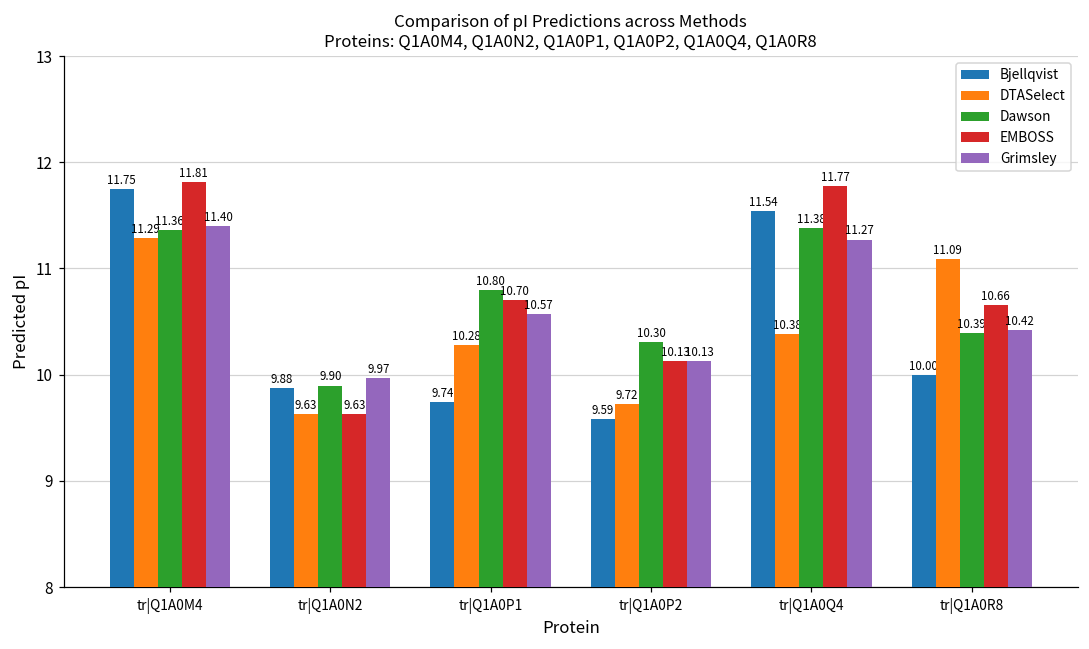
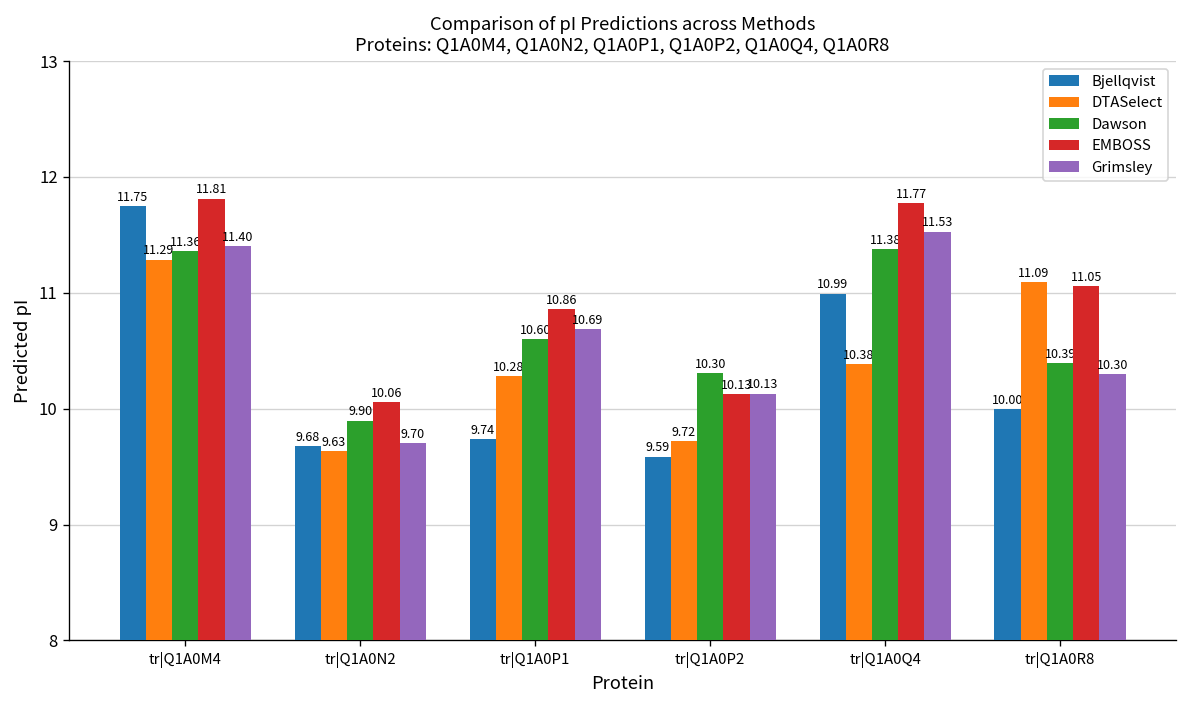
  {
    "Bjellqvist": {
      "tr|Q1A0M4": 11.75,
-     "tr|Q1A0N2": 9.88,
+     "tr|Q1A0N2": 9.68,
      "tr|Q1A0P1": 9.74,
      "tr|Q1A0P2": 9.59,
-     "tr|Q1A0Q4": 11.54,
+     "tr|Q1A0Q4": 10.99,
      "tr|Q1A0R8": 10.00
    },
    "DTASelect": {
      "tr|Q1A0M4": 11.29,
      "tr|Q1A0N2": 9.63,
      "tr|Q1A0P1": 10.28,
      "tr|Q1A0P2": 9.72,
      "tr|Q1A0Q4": 10.38,
      "tr|Q1A0R8": 11.09
    },
    "Dawson": {
      "tr|Q1A0M4": 11.36,
      "tr|Q1A0N2": 9.90,
-     "tr|Q1A0P1": 10.80,
+     "tr|Q1A0P1": 10.60,
      "tr|Q1A0P2": 10.30,
      "tr|Q1A0Q4": 11.38,
      "tr|Q1A0R8": 10.39
    },
    "EMBOSS": {
      "tr|Q1A0M4": 11.81,
-     "tr|Q1A0N2": 9.63,
-     "tr|Q1A0P1": 10.70,
+     "tr|Q1A0N2": 10.06,
+     "tr|Q1A0P1": 10.86,
      "tr|Q1A0P2": 10.13,
      "tr|Q1A0Q4": 11.77,
-     "tr|Q1A0R8": 10.66
+     "tr|Q1A0R8": 11.05
    },
    "Grimsley": {
      "tr|Q1A0M4": 11.40,
-     "tr|Q1A0N2": 9.97,
-     "tr|Q1A0P1": 10.57,
+     "tr|Q1A0N2": 9.70,
+     "tr|Q1A0P1": 10.69,
      "tr|Q1A0P2": 10.13,
-     "tr|Q1A0Q4": 11.27,
-     "tr|Q1A0R8": 10.42
+     "tr|Q1A0Q4": 11.53,
+     "tr|Q1A0R8": 10.30
    }
  }
